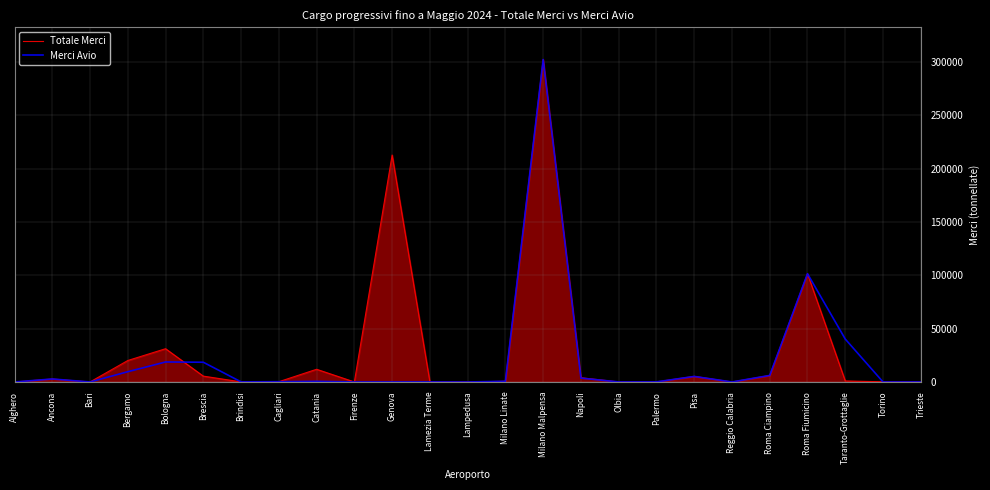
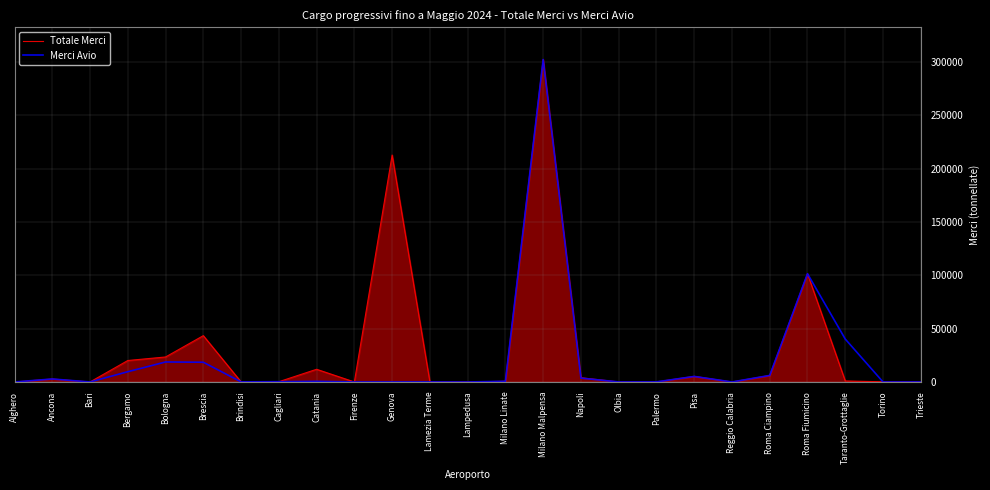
  {
    "Totale Merci": {
      "Bergamo": 20000,
-     "Bologna": 31000,
-     "Brescia": 5000,
+     "Bologna": 23000,
+     "Brescia": 43000,
      "Catania": 12000,
      "Genova": 213000,
      "Taranto-Grottaglie": 1000
    },
    "Merci Avio": {
      "Bergamo": 10000,
      "Bologna": 19000,
      "Brescia": 18000,
      "Catania": 1000,
      "Genova": 0,
      "Taranto-Grottaglie": 40000
    }
  }
